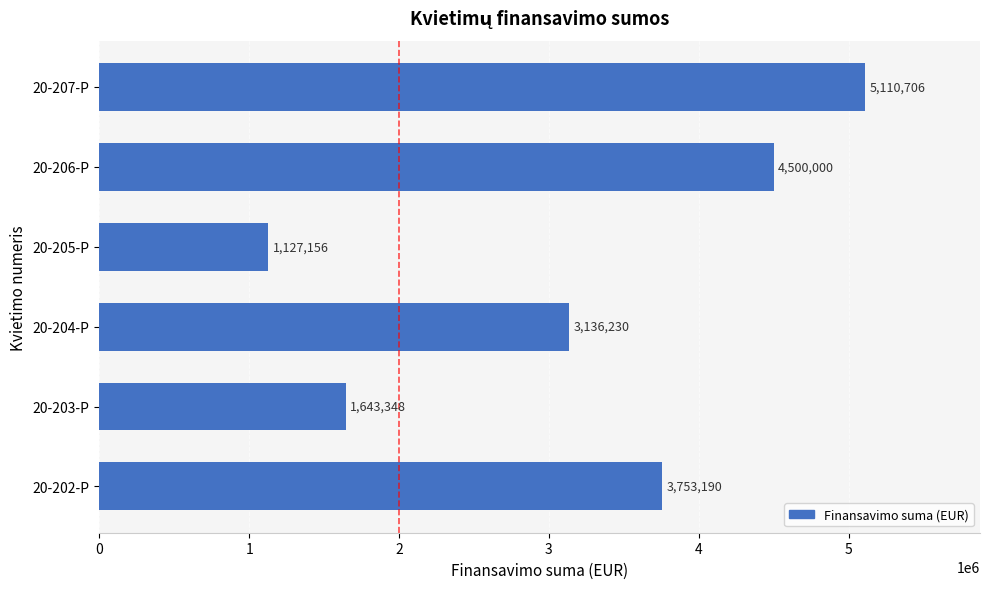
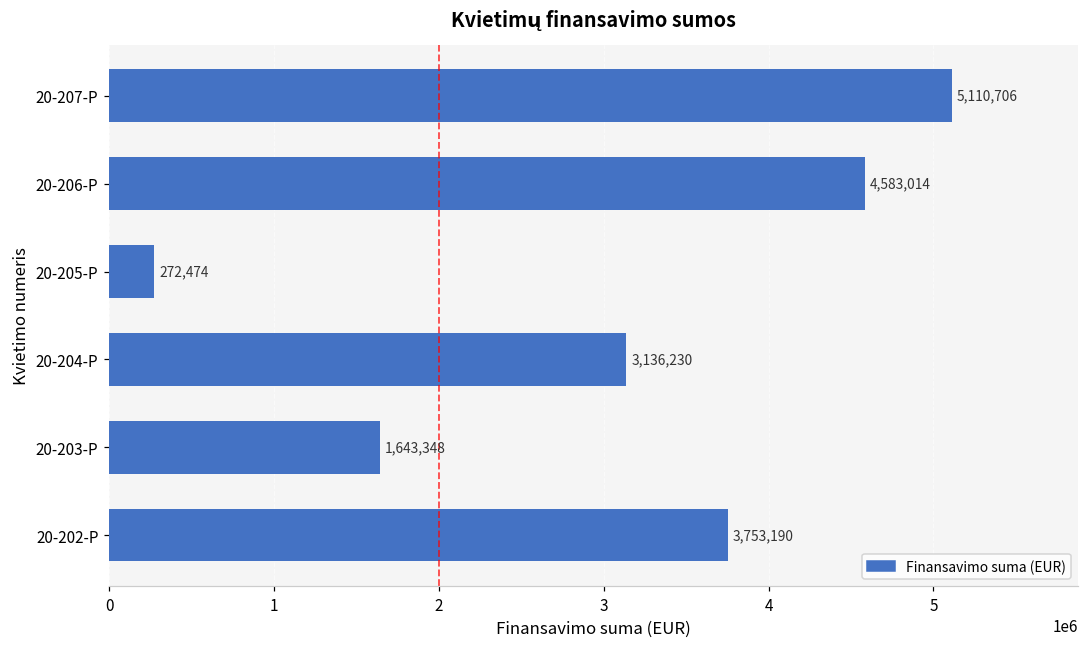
  {
    "20-207-P": "5,110,706",
-   "20-206-P": "4,500,000",
-   "20-205-P": "1,127,156",
+   "20-206-P": "4,583,014",
+   "20-205-P": "272,474",
    "20-204-P": "3,136,230",
    "20-203-P": "1,643,348",
    "20-202-P": "3,753,190"
  }
